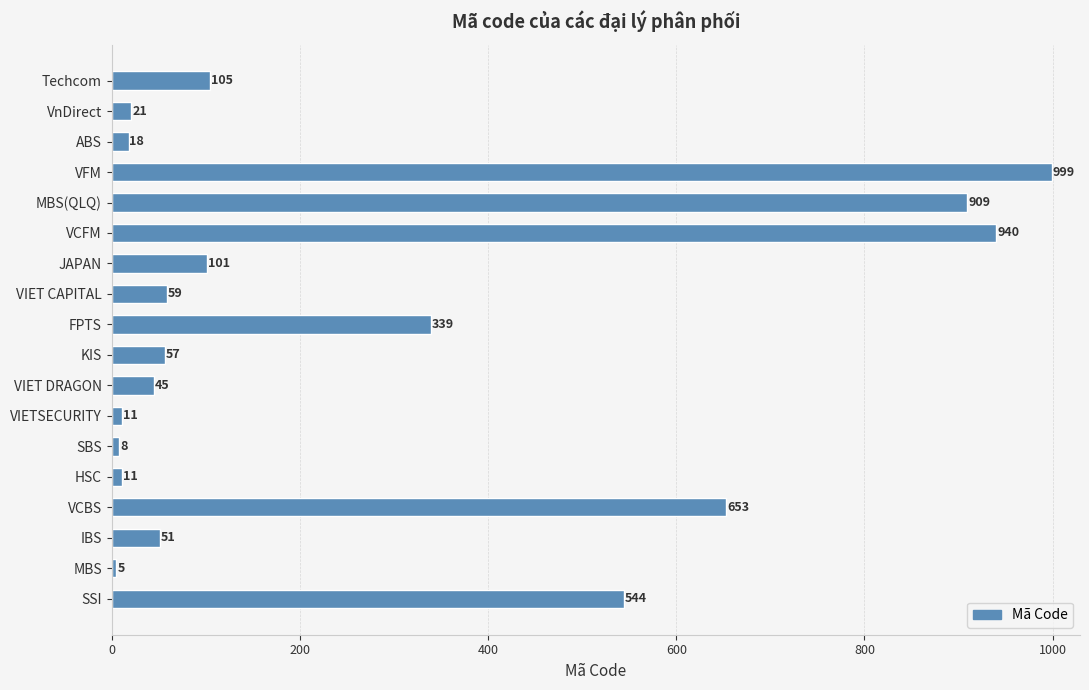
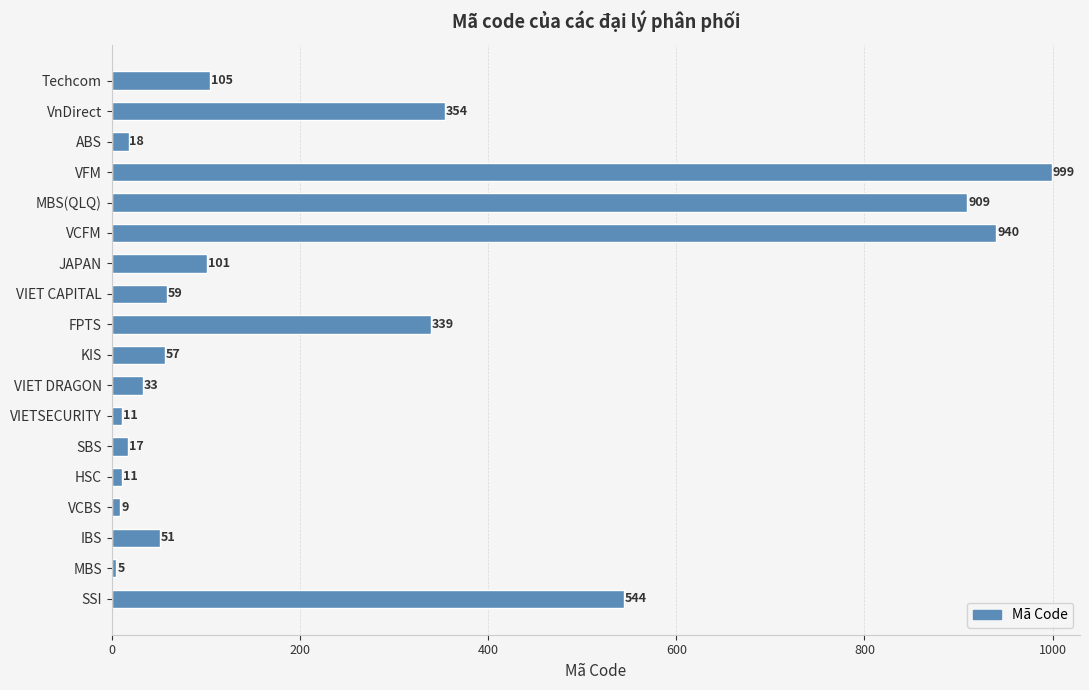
  {
    "Techcom": 105,
-   "VnDirect": 21,
+   "VnDirect": 354,
    "ABS": 18,
    "VFM": 999,
    "MBS(QLQ)": 909,
    "VCFM": 940,
    "JAPAN": 101,
    "VIET CAPITAL": 59,
    "FPTS": 339,
    "KIS": 57,
-   "VIET DRAGON": 45,
+   "VIET DRAGON": 33,
    "VIETSECURITY": 11,
-   "SBS": 8,
+   "SBS": 17,
    "HSC": 11,
-   "VCBS": 653,
+   "VCBS": 9,
    "IBS": 51,
    "MBS": 5,
    "SSI": 544
  }
